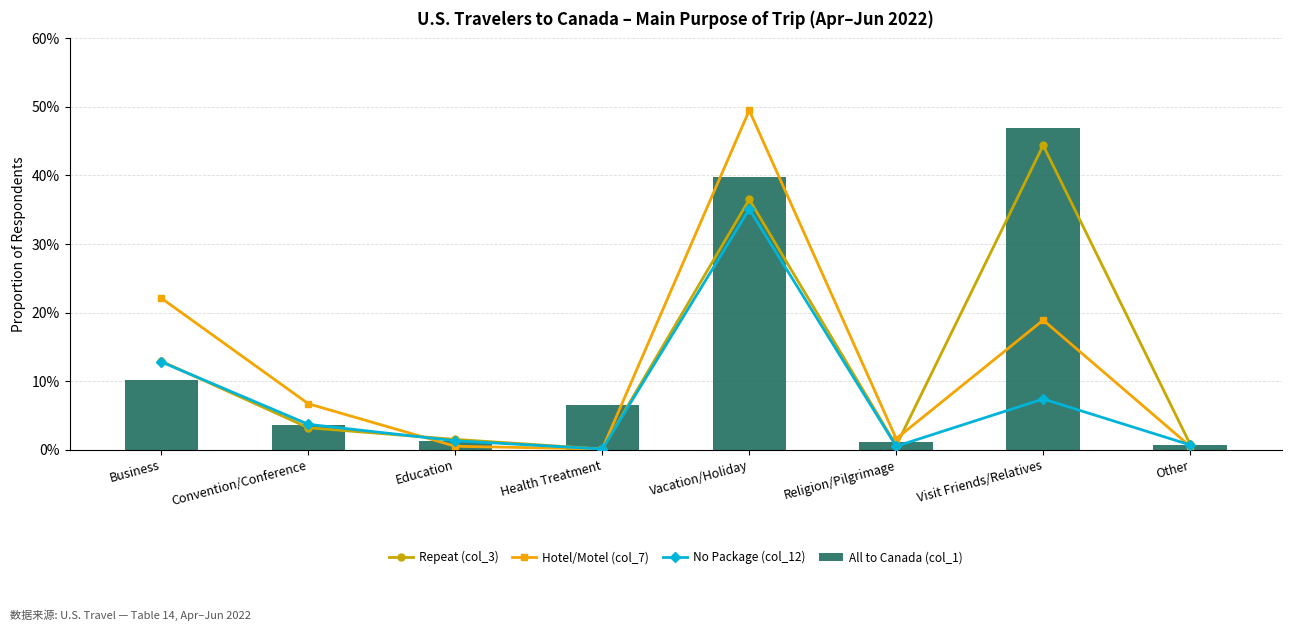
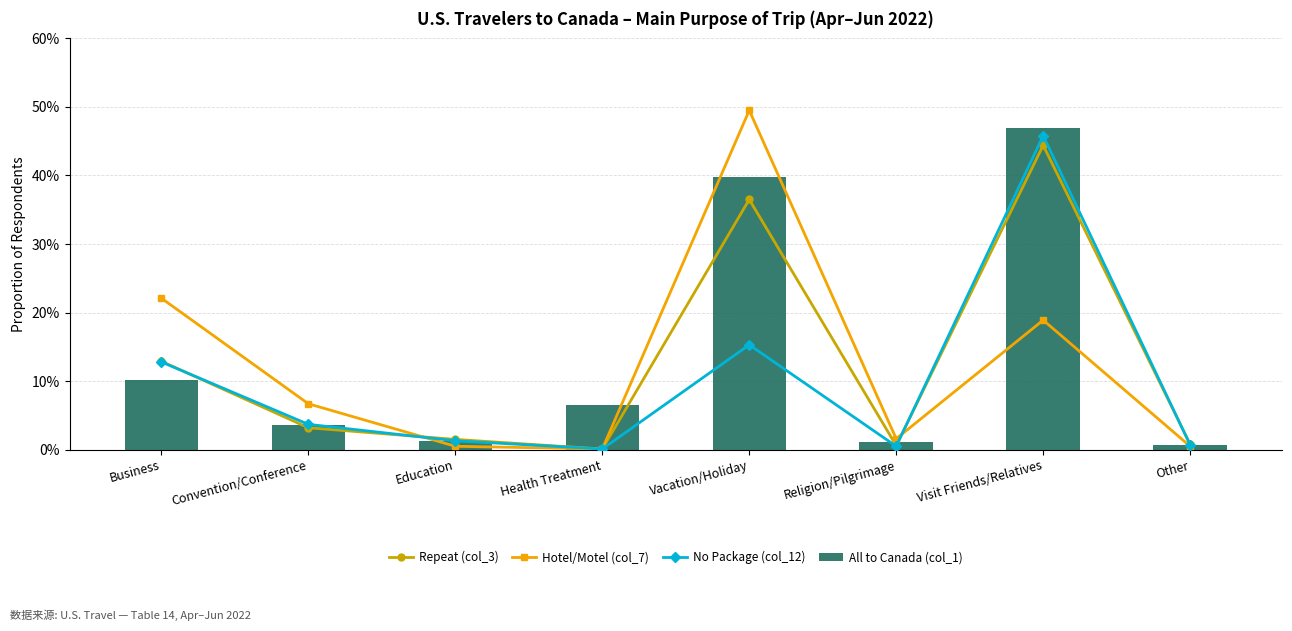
  {
    "All to Canada (col_1)": {
      "Business": "10%",
      "Convention/Conference": "4%",
      "Education": "1%",
      "Health Treatment": "7%",
      "Vacation/Holiday": "40%",
      "Religion/Pilgrimage": "1%",
      "Visit Friends/Relatives": "47%",
      "Other": "1%"
    },
    "No Package (col_12)": {
      "Convention/Conference": "4%",
-     "Vacation/Holiday": "35%",
-     "Visit Friends/Relatives": "7%"
+     "Vacation/Holiday": "15%",
+     "Visit Friends/Relatives": "46%"
    }
  }
